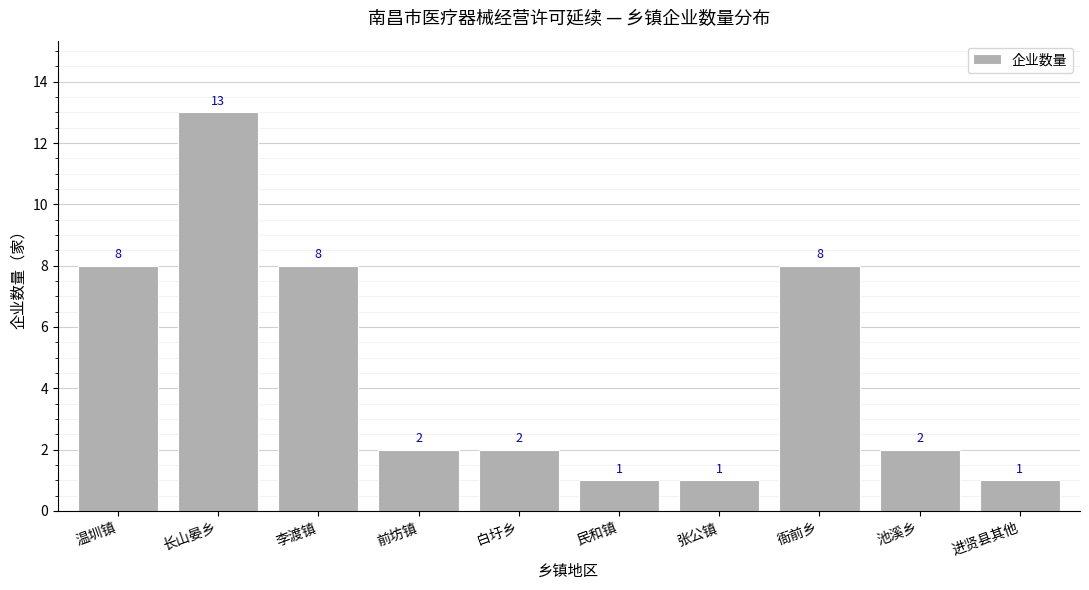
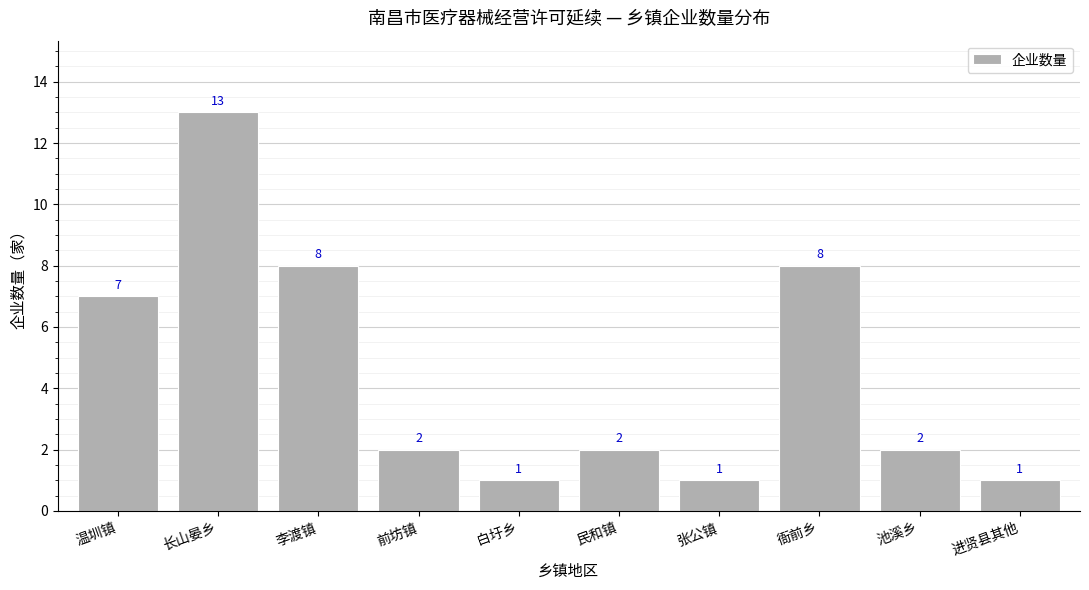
  {
-   "温圳镇": 8,
+   "温圳镇": 7,
    "长山晏乡": 13,
    "李渡镇": 8,
    "前坊镇": 2,
-   "白圩乡": 2,
-   "民和镇": 1,
+   "白圩乡": 1,
+   "民和镇": 2,
    "张公镇": 1,
    "衙前乡": 8,
    "池溪乡": 2,
    "进贤县其他": 1
  }
